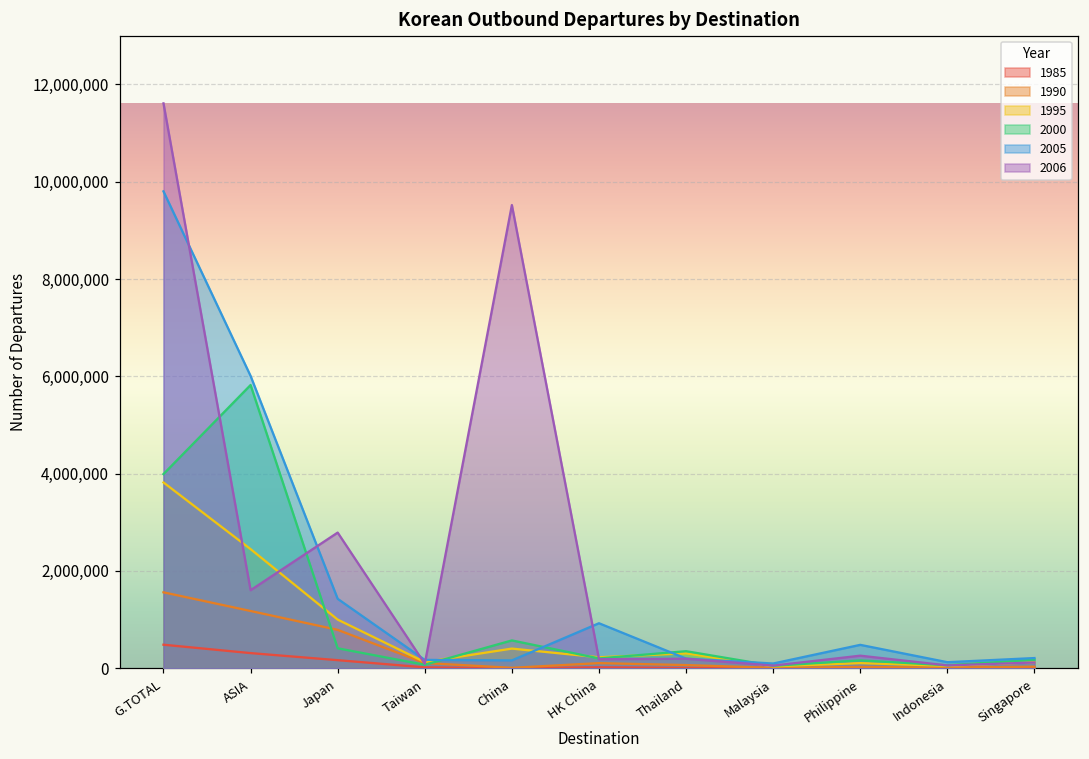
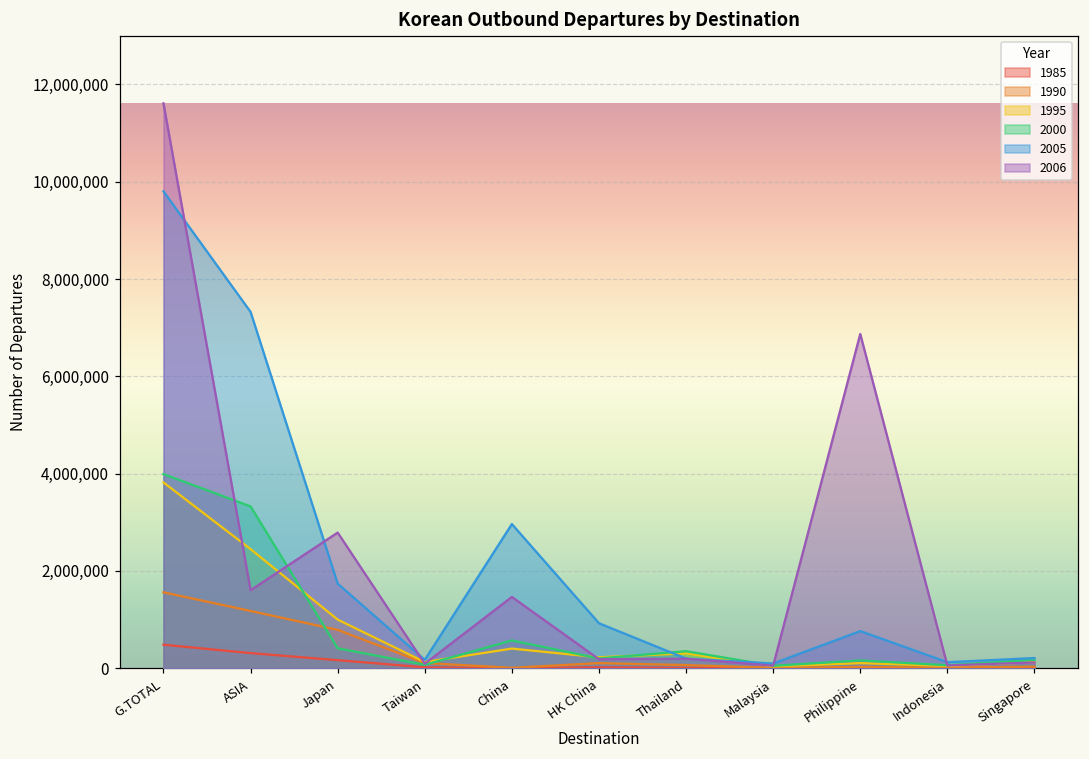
  {
    "2000": {
      "G.TOTAL": "4,000,000",
-     "ASIA": "5,800,000",
+     "ASIA": "3,300,000",
      "Japan": "400,000",
      "China": "600,000"
    },
    "2005": {
      "G.TOTAL": "9,800,000",
-     "ASIA": "6,000,000",
-     "Japan": "1,400,000",
-     "China": "200,000",
+     "ASIA": "7,300,000",
+     "Japan": "1,700,000",
+     "China": "3,000,000",
      "HK China": "900,000",
-     "Philippine": "500,000",
+     "Philippine": "800,000",
      "Indonesia": "100,000"
    },
    "2006": {
      "G.TOTAL": "11,600,000",
      "ASIA": "1,600,000",
      "Japan": "2,800,000",
-     "China": "9,500,000",
-     "Philippine": "300,000"
+     "China": "1,500,000",
+     "Philippine": "6,900,000"
    }
  }
